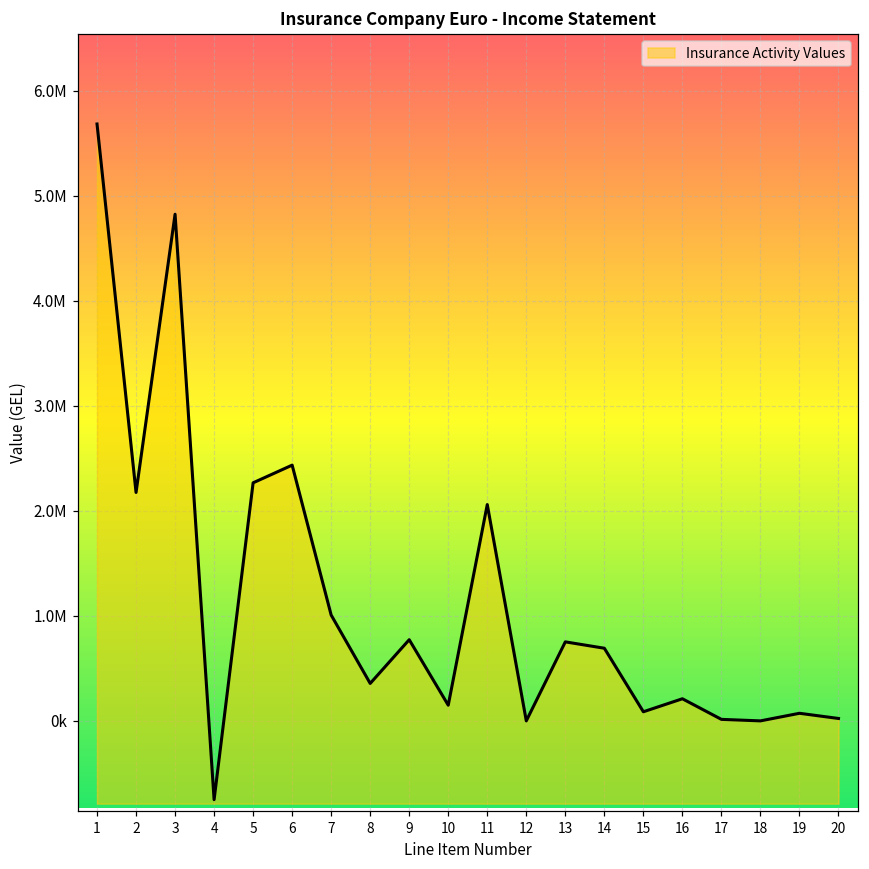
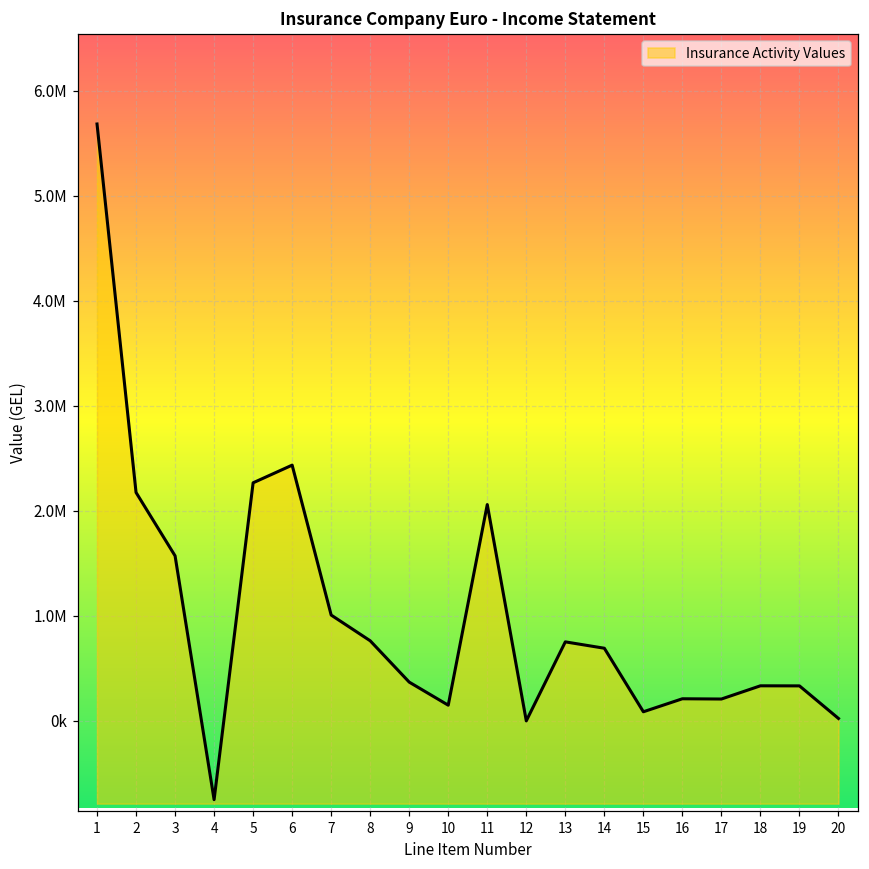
  {
    "1": 5700000,
    "2": 2200000,
-   "3": 4800000,
+   "3": 1600000,
    "4": -800000,
    "5": 2300000,
    "6": 2400000,
    "7": 1000000,
-   "8": 400000,
-   "9": 800000,
+   "8": 800000,
+   "9": 400000,
    "10": 100000,
    "11": 2100000,
    "12": 0,
    "13": 800000,
    "14": 700000,
    "15": 100000,
    "16": 200000,
-   "17": 0,
-   "18": 0,
-   "19": 100000,
+   "17": 200000,
+   "18": 300000,
+   "19": 300000,
    "20": 0
  }
